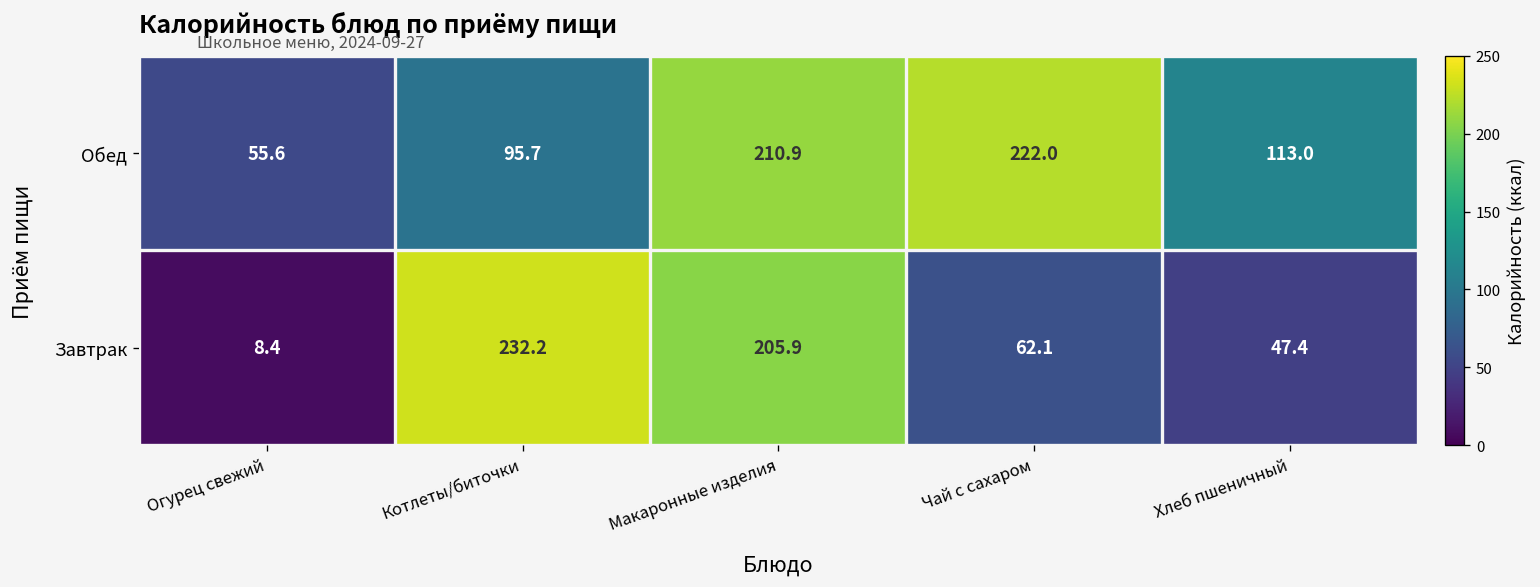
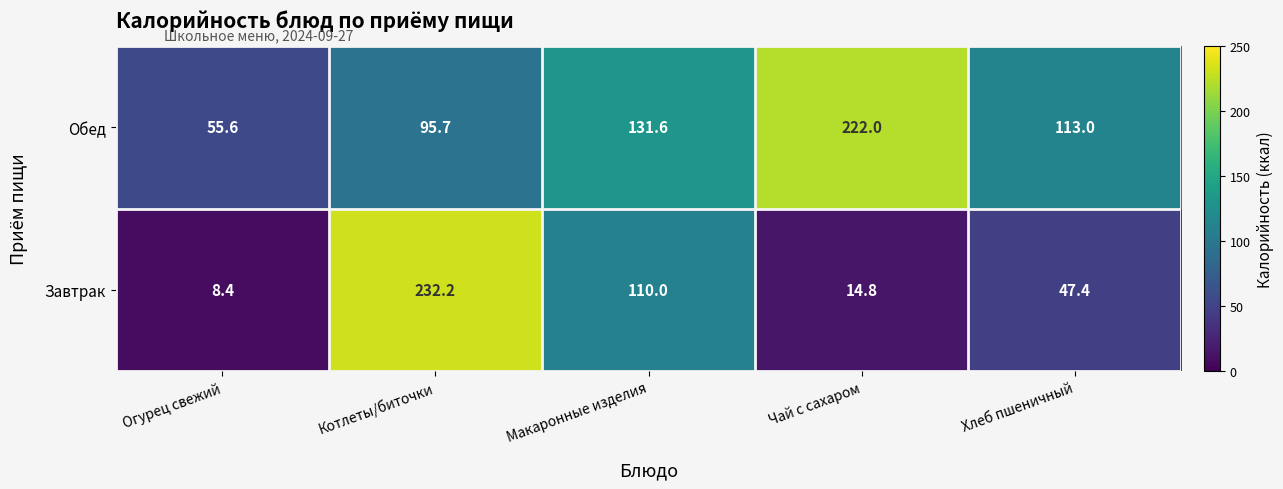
  {
    "Обед": {
      "Огурец свежий": 55.6,
      "Котлеты/биточки": 95.7,
-     "Макаронные изделия": 210.9,
+     "Макаронные изделия": 131.6,
      "Чай с сахаром": 222.0,
      "Хлеб пшеничный": 113.0
    },
    "Завтрак": {
      "Огурец свежий": 8.4,
      "Котлеты/биточки": 232.2,
-     "Макаронные изделия": 205.9,
-     "Чай с сахаром": 62.1,
+     "Макаронные изделия": 110.0,
+     "Чай с сахаром": 14.8,
      "Хлеб пшеничный": 47.4
    }
  }
